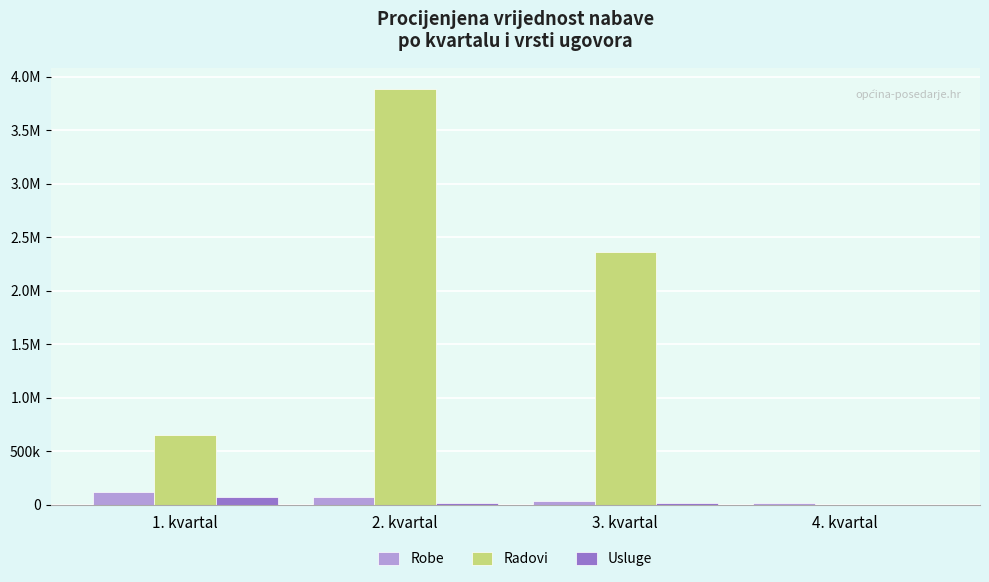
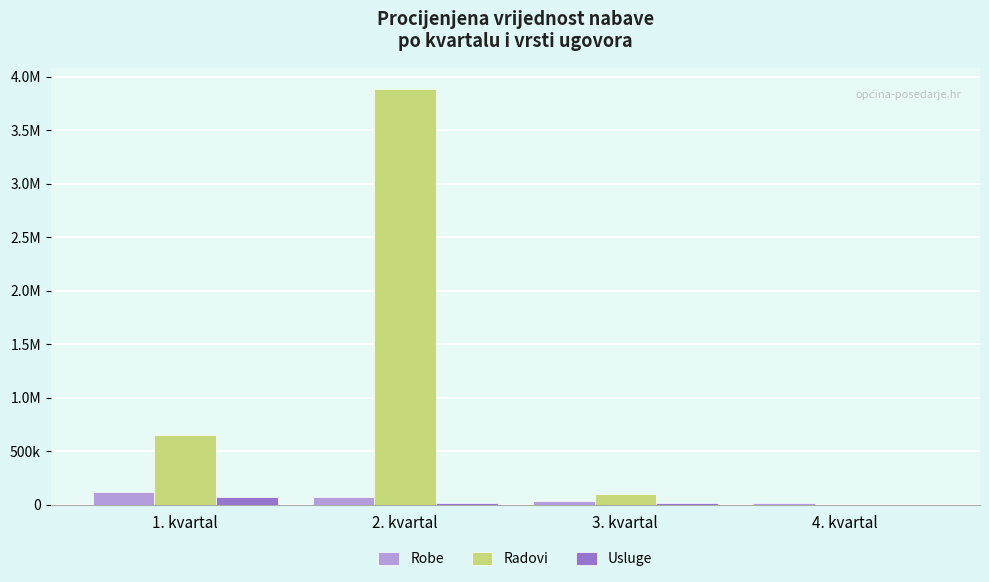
  {
    "Radovi": {
      "1. kvartal": 650000,
      "2. kvartal": 3890000,
-     "3. kvartal": 2370000,
+     "3. kvartal": 100000,
      "4. kvartal": 0
    }
  }
